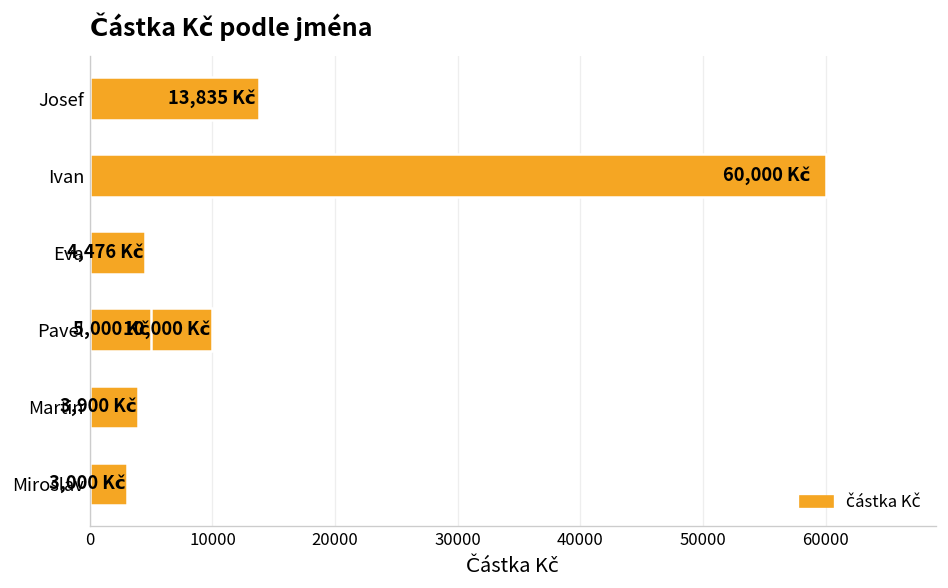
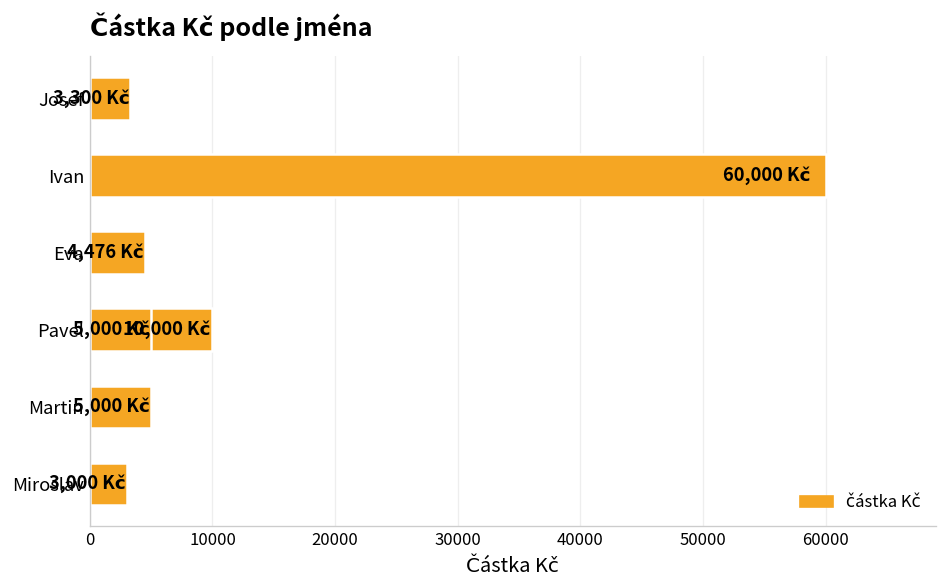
  {
-   "Josef": "13,835",
+   "Josef": "3,300",
    "Ivan": "60,000",
    "Eva": "4,476",
-   "Martin": "3,900",
+   "Martin": "5,000",
    "Miroslav": "3,000"
  }
